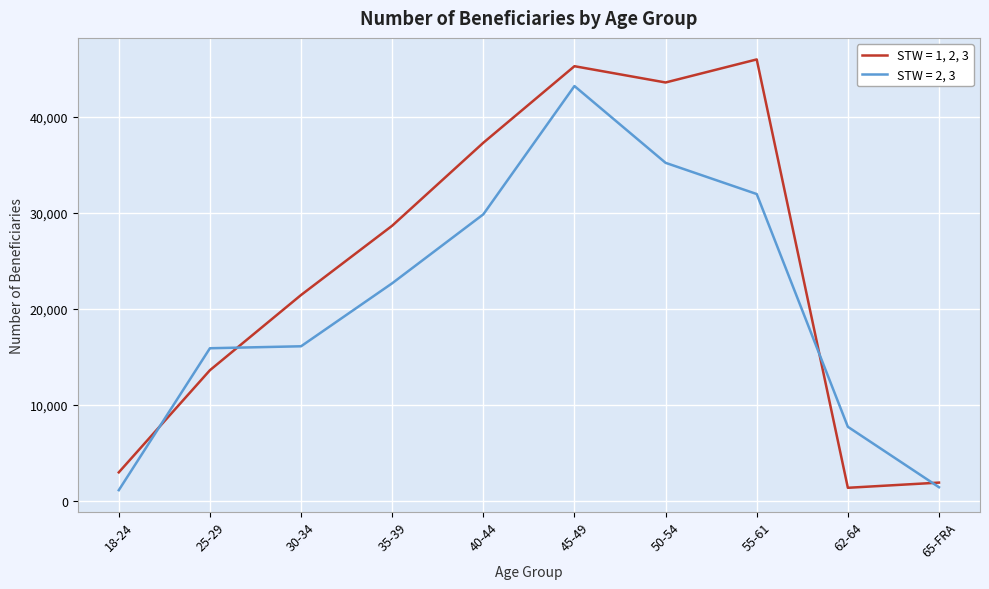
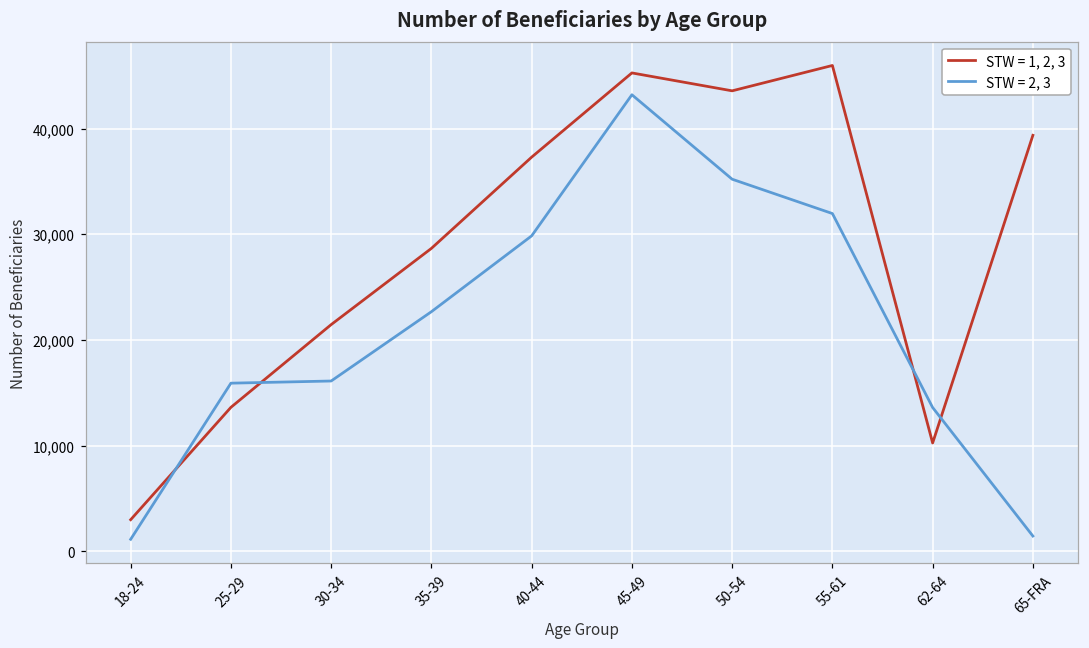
  {
    "STW = 1, 2, 3": {
      "18-24": "3,000",
      "25-29": "14,000",
      "30-34": "21,000",
      "35-39": "29,000",
      "40-44": "37,000",
      "45-49": "45,000",
      "50-54": "44,000",
      "55-61": "46,000",
-     "62-64": "1,000",
-     "65-FRA": "2,000"
+     "62-64": "10,000",
+     "65-FRA": "39,000"
    },
    "STW = 2, 3": {
      "18-24": "1,000",
      "25-29": "16,000",
      "30-34": "16,000",
      "35-39": "23,000",
      "40-44": "30,000",
      "45-49": "43,000",
      "50-54": "35,000",
      "55-61": "32,000",
-     "62-64": "8,000",
+     "62-64": "14,000",
      "65-FRA": "1,000"
    }
  }
